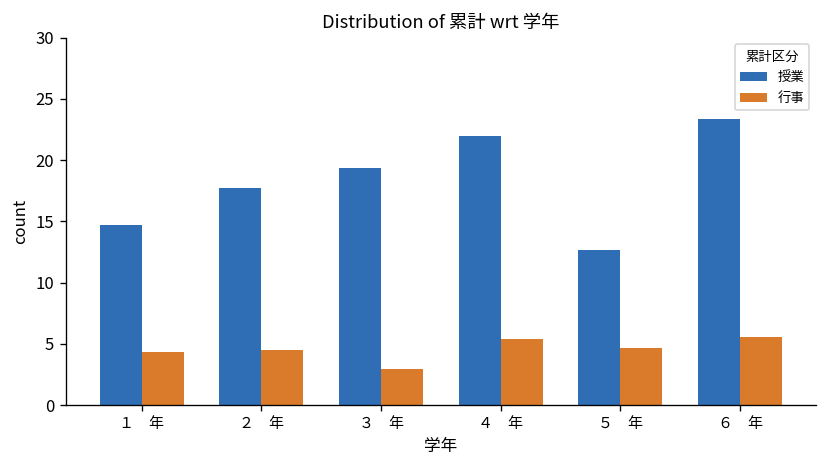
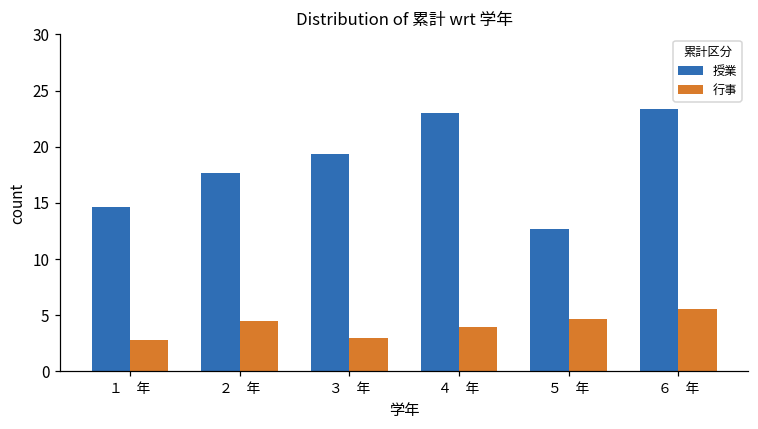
  {
    "授業": {
      "１ 年": 14.7,
      "２ 年": 17.7,
      "３ 年": 19.4,
-     "４ 年": 22,
+     "４ 年": 23,
      "５ 年": 12.7,
      "６ 年": 23.3
    },
    "行事": {
-     "１ 年": 4.3,
+     "１ 年": 2.8,
      "２ 年": 4.5,
      "３ 年": 3.0,
-     "４ 年": 5.4,
+     "４ 年": 4.0,
      "５ 年": 4.7,
      "６ 年": 5.6
    }
  }
